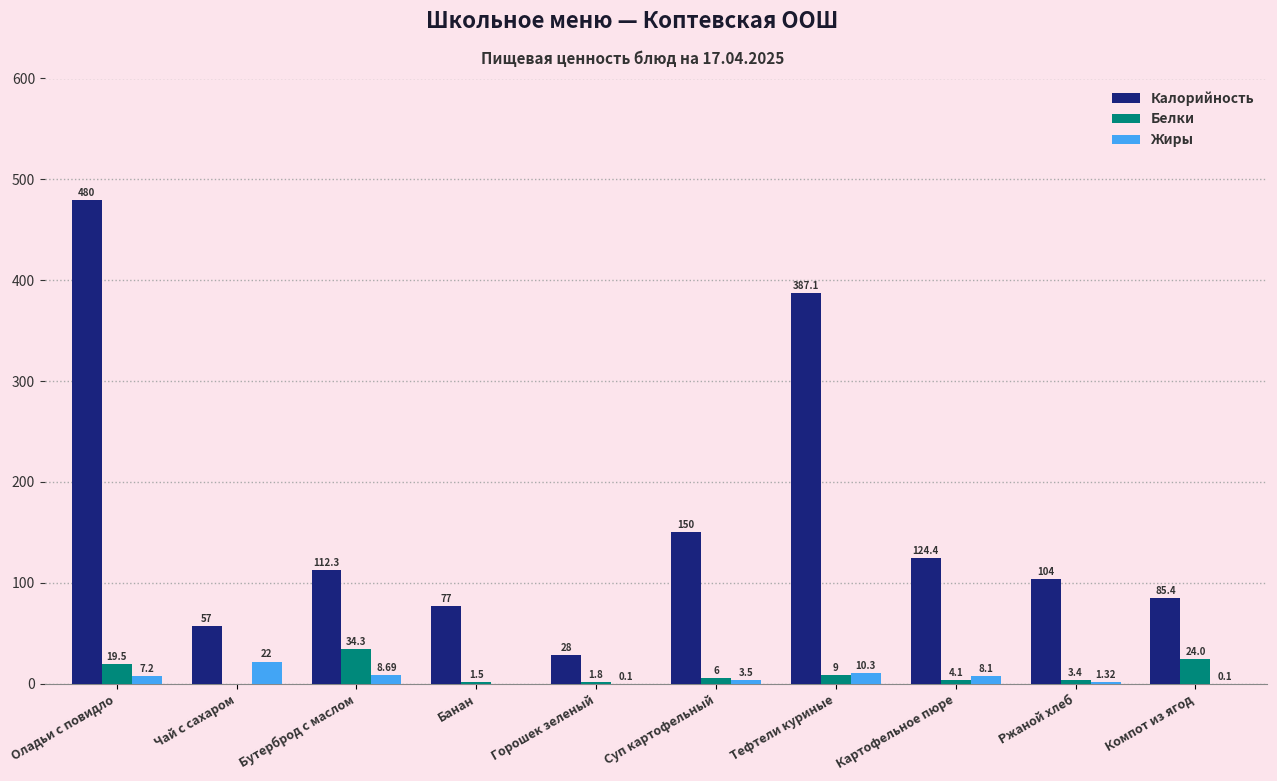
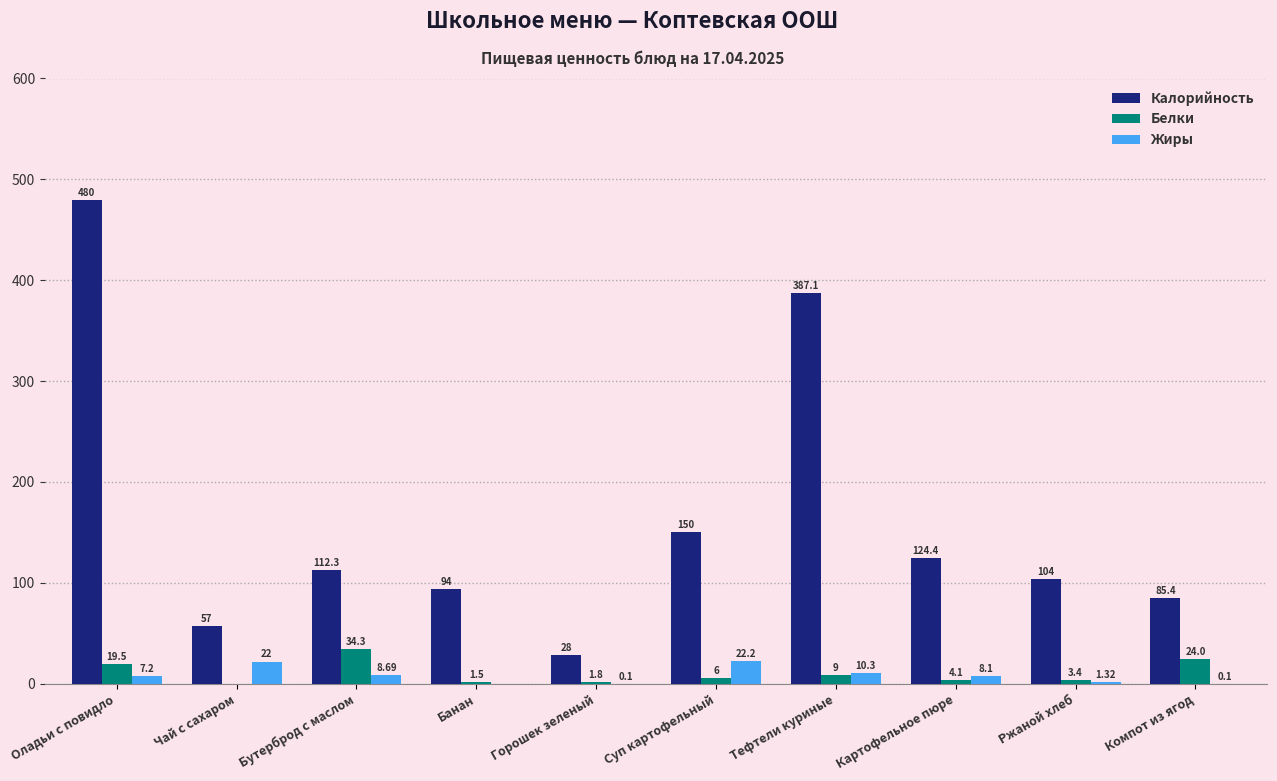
  {
    "Калорийность": {
      "Оладьи с повидло": 480,
      "Чай с сахаром": 57,
      "Бутерброд с маслом": 112.3,
-     "Банан": 77,
+     "Банан": 94,
      "Горошек зеленый": 28,
      "Суп картофельный": 150,
      "Тефтели куриные": 387.1,
      "Картофельное пюре": 124.4,
      "Ржаной хлеб": 104,
      "Компот из ягод": 85.4
    },
    "Белки": {
      "Оладьи с повидло": 19.5,
      "Бутерброд с маслом": 34.3,
      "Банан": 1.5,
      "Горошек зеленый": 1.8,
      "Суп картофельный": 6,
      "Тефтели куриные": 9,
      "Картофельное пюре": 4.1,
      "Ржаной хлеб": 3.4,
      "Компот из ягод": 24.0
    },
    "Жиры": {
      "Оладьи с повидло": 7.2,
      "Чай с сахаром": 22,
      "Бутерброд с маслом": 8.69,
      "Горошек зеленый": 0.1,
-     "Суп картофельный": 3.5,
+     "Суп картофельный": 22.2,
      "Тефтели куриные": 10.3,
      "Картофельное пюре": 8.1,
      "Ржаной хлеб": 1.32,
      "Компот из ягод": 0.1
    }
  }
